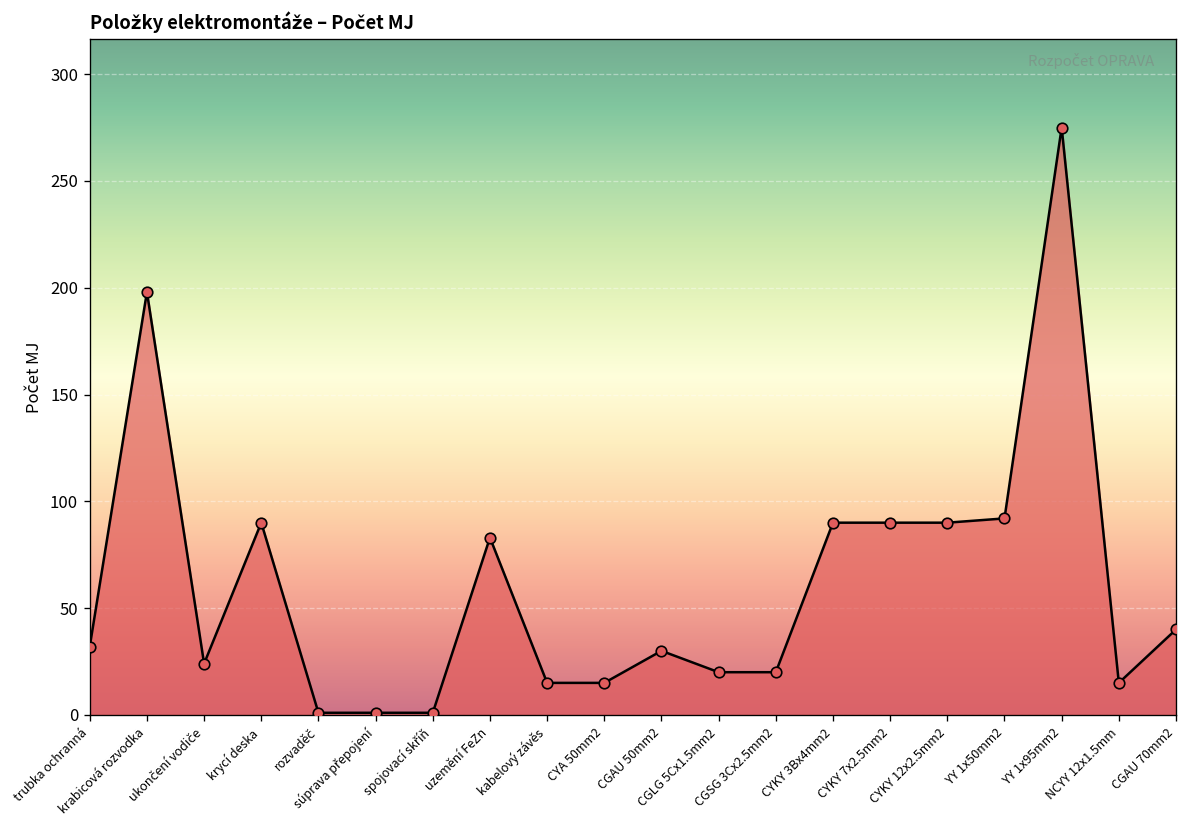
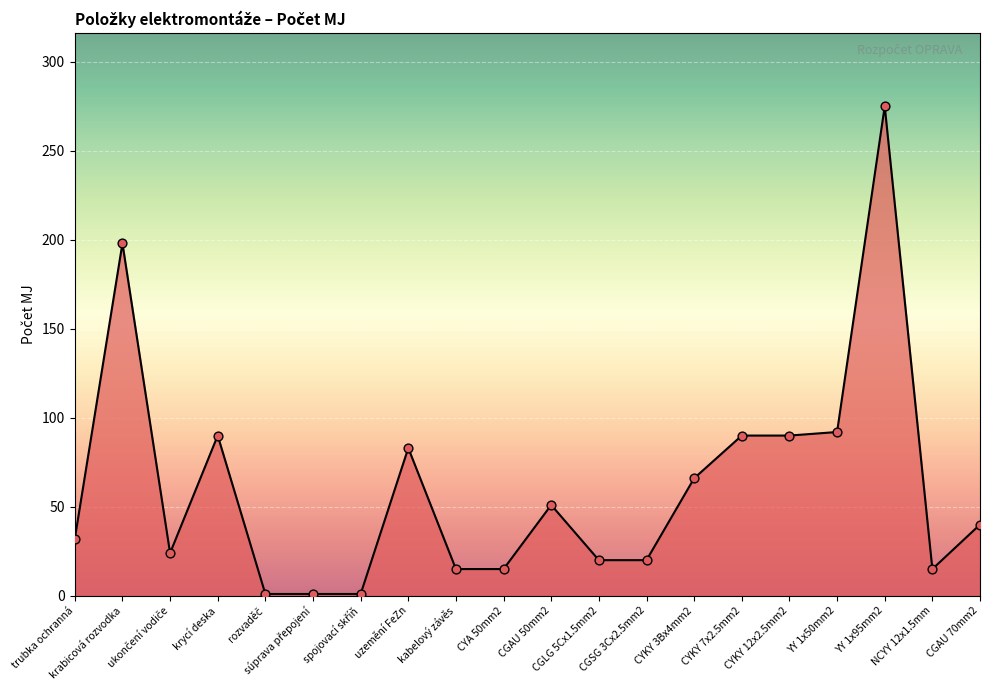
  {
    "trubka ochranná": 32,
    "krabicová rozvodka": 198,
    "ukončení vodiče": 24,
    "krycí deska": 90,
    "rozvaděč": 1,
    "súprava přepojení": 1,
    "spojovací skříň": 1,
    "uzemění FeZn": 83,
    "kabelový závěs": 15,
    "CYA 50mm2": 15,
-   "CGAU 50mm2": 30,
+   "CGAU 50mm2": 51,
    "CGLG 5Cx1.5mm2": 20,
    "CGSG 3Cx2.5mm2": 20,
-   "CYKY 3Bx4mm2": 90,
+   "CYKY 3Bx4mm2": 66,
    "CYKY 7x2.5mm2": 90,
    "CYKY 12x2.5mm2": 90,
    "YY 1x50mm2": 92,
    "YY 1x95mm2": 275,
    "NCYY 12x1.5mm": 15,
    "CGAU 70mm2": 40
  }
